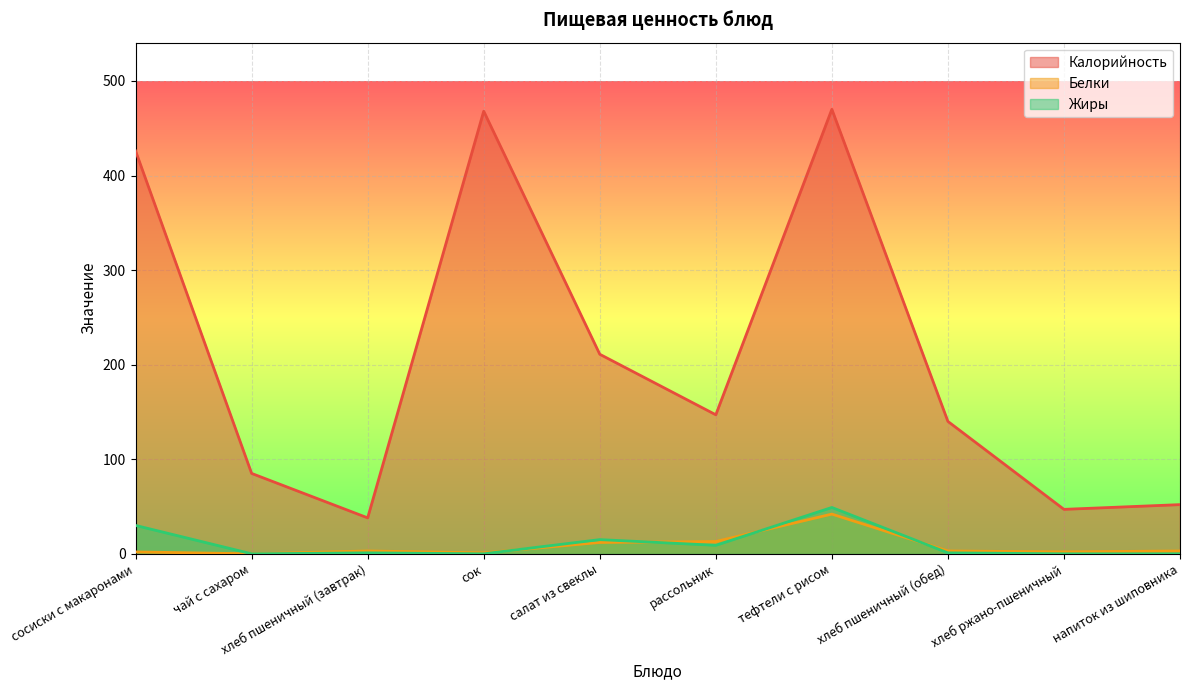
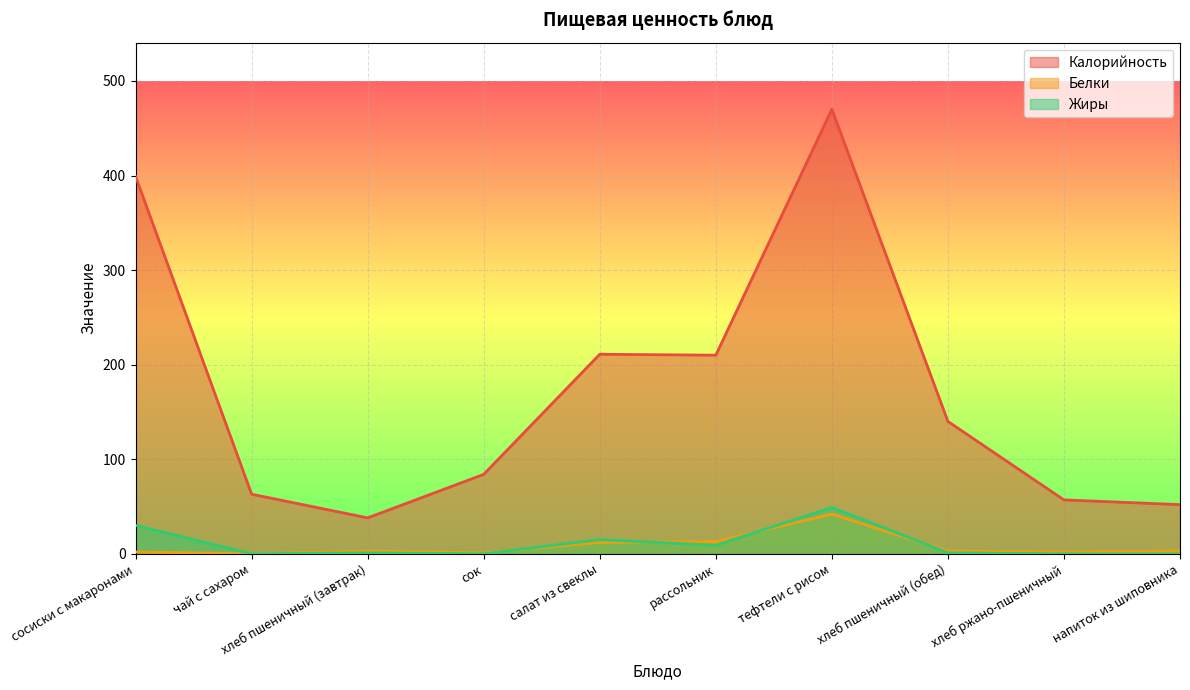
  {
    "Калорийность": {
-     "сосиски с макаронами": 430,
-     "чай с сахаром": 90,
+     "сосиски с макаронами": 400,
+     "чай с сахаром": 60,
      "хлеб пшеничный (завтрак)": 40,
-     "сок": 470,
+     "сок": 80,
      "салат из свеклы": 210,
-     "рассольник": 150,
+     "рассольник": 210,
      "тефтели с рисом": 470,
      "хлеб пшеничный (обед)": 140,
-     "хлеб ржано-пшеничный": 50,
+     "хлеб ржано-пшеничный": 60,
      "напиток из шиповника": 50
    },
    "Белки": {
      "сосиски с макаронами": 0,
      "салат из свеклы": 10,
      "рассольник": 10,
      "тефтели с рисом": 40,
      "напиток из шиповника": 0
    },
    "Жиры": {
      "сосиски с макаронами": 30,
      "салат из свеклы": 20,
      "рассольник": 10,
      "тефтели с рисом": 50,
      "напиток из шиповника": 0
    }
  }
